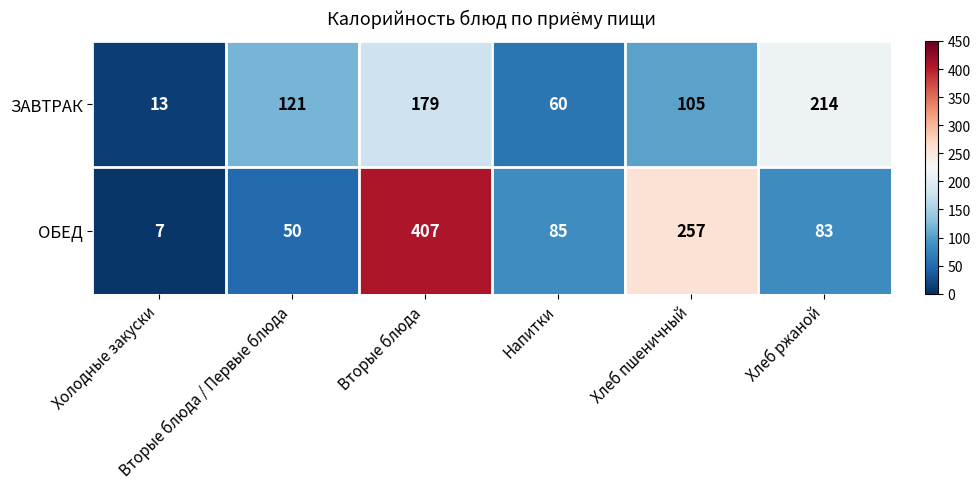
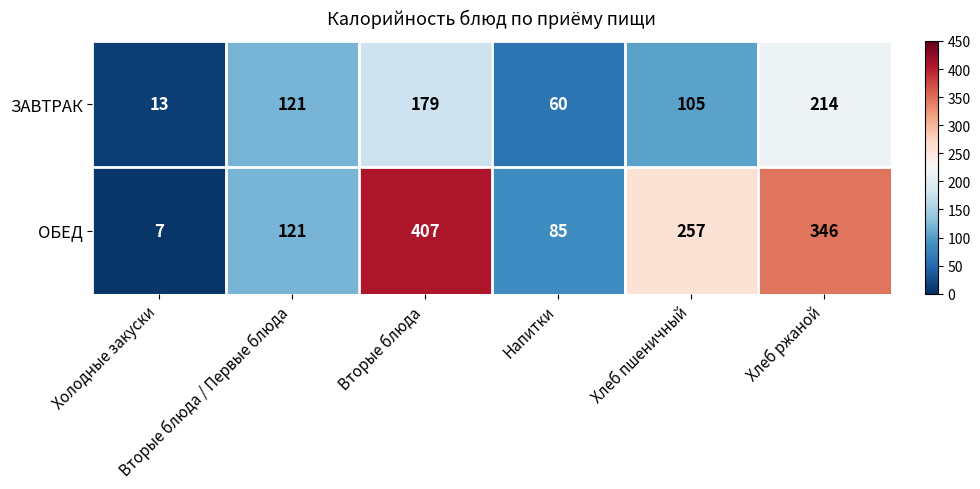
  {
    "ЗАВТРАК": {
      "Холодные закуски": 13,
      "Вторые блюда / Первые блюда": 121,
      "Вторые блюда": 179,
      "Напитки": 60,
      "Хлеб пшеничный": 105,
      "Хлеб ржаной": 214
    },
    "ОБЕД": {
      "Холодные закуски": 7,
-     "Вторые блюда / Первые блюда": 50,
+     "Вторые блюда / Первые блюда": 121,
      "Вторые блюда": 407,
      "Напитки": 85,
      "Хлеб пшеничный": 257,
-     "Хлеб ржаной": 83
+     "Хлеб ржаной": 346
    }
  }
